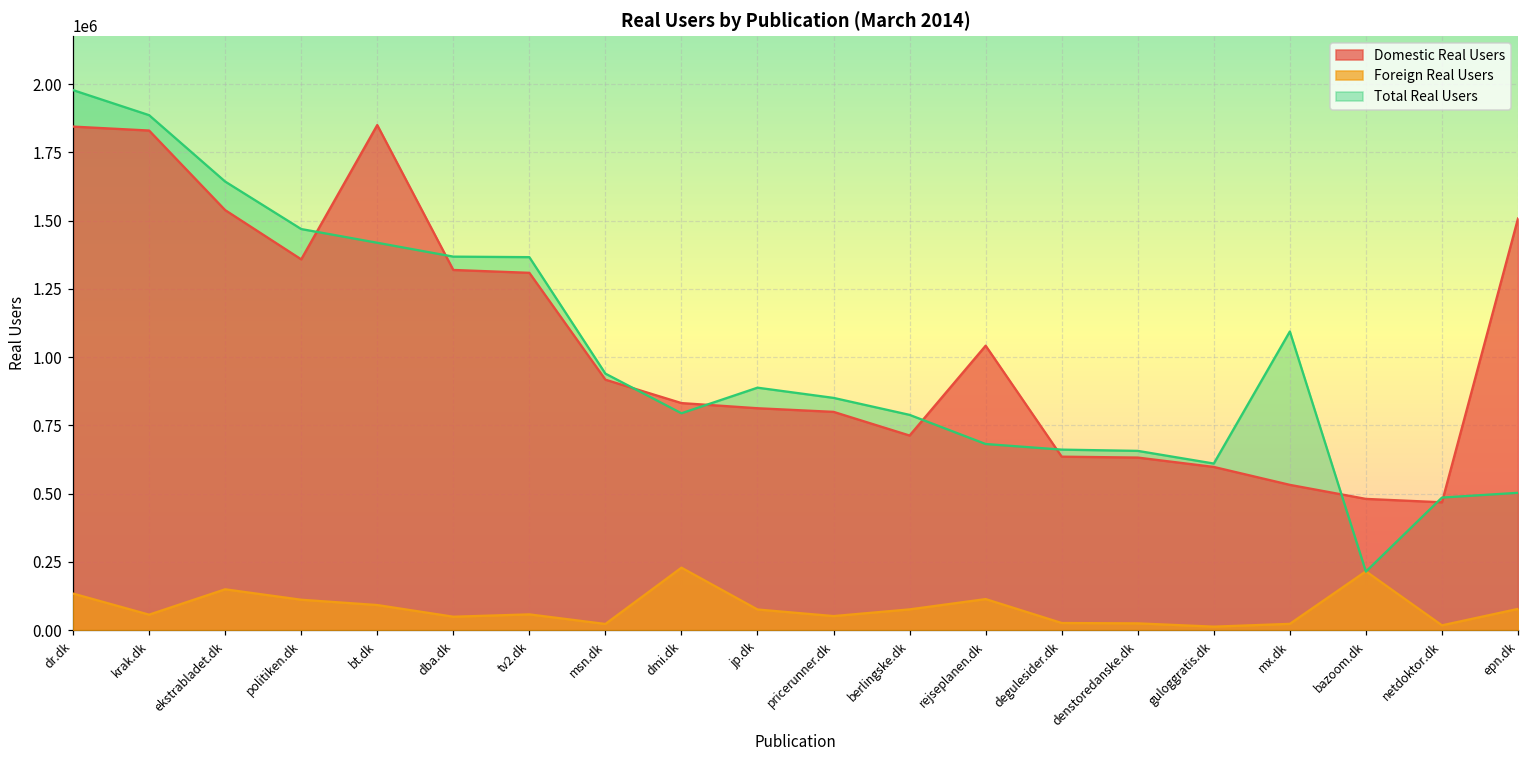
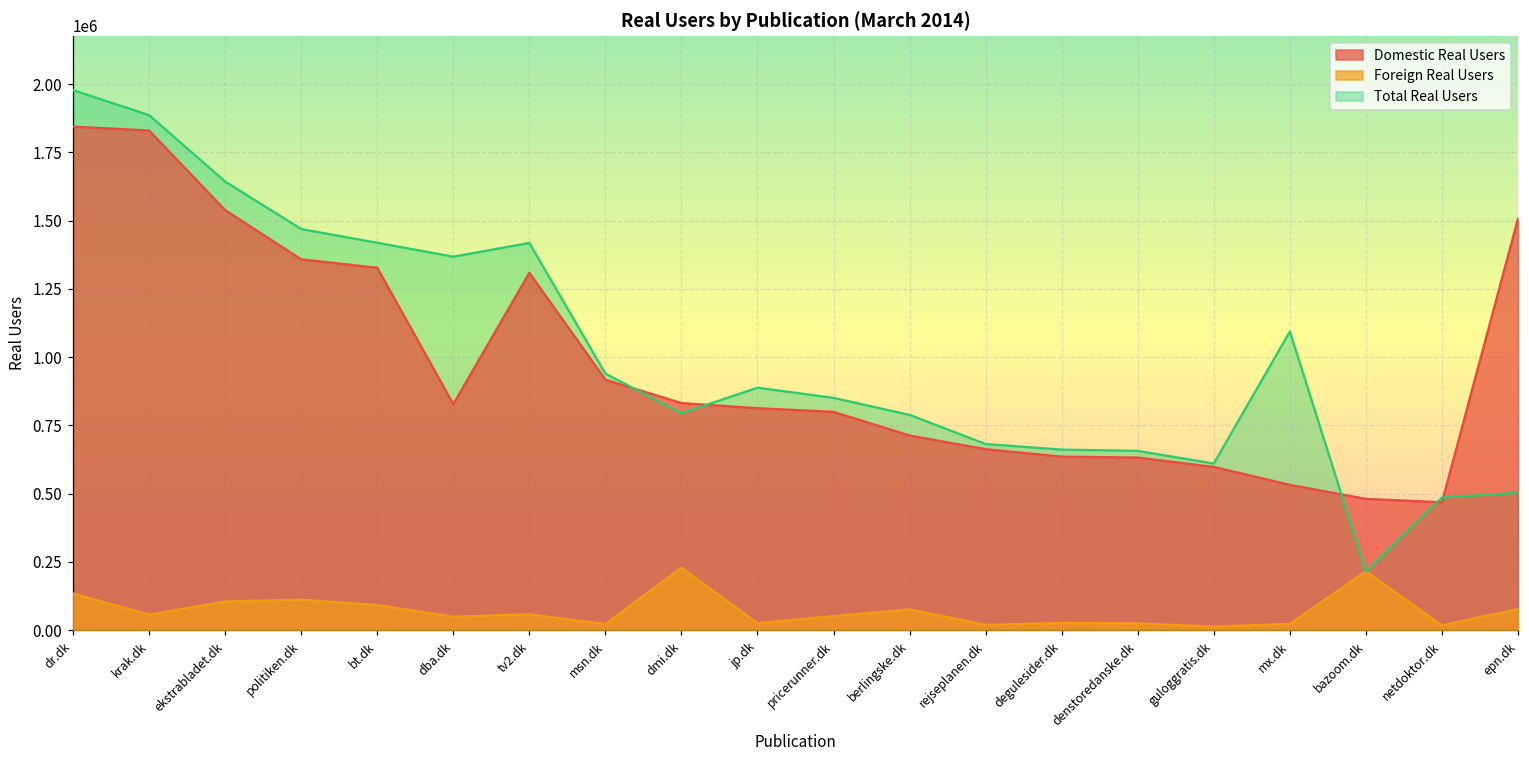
  {
    "Domestic Real Users": {
      "dr.dk": 1840000,
      "krak.dk": 1830000,
      "ekstrabladet.dk": 1540000,
      "politiken.dk": 1360000,
-     "bt.dk": 1850000,
-     "dba.dk": 1320000,
+     "bt.dk": 1330000,
+     "dba.dk": 830000,
      "tv2.dk": 1310000,
      "msn.dk": 920000,
      "dmi.dk": 830000,
      "jp.dk": 810000,
      "pricerunner.dk": 800000,
      "berlingske.dk": 710000,
-     "rejseplanen.dk": 1040000,
+     "rejseplanen.dk": 660000,
      "degulesider.dk": 640000,
      "denstoredanske.dk": 630000,
      "guloggratis.dk": 600000,
      "mx.dk": 530000,
      "bazoom.dk": 480000,
      "netdoktor.dk": 470000,
      "epn.dk": 1510000
    },
    "Foreign Real Users": {
      "dr.dk": 130000,
      "krak.dk": 60000,
-     "ekstrabladet.dk": 150000,
+     "ekstrabladet.dk": 100000,
      "politiken.dk": 110000,
      "bt.dk": 90000,
      "dba.dk": 50000,
      "tv2.dk": 60000,
      "msn.dk": 20000,
      "dmi.dk": 230000,
-     "jp.dk": 80000,
+     "jp.dk": 20000,
      "pricerunner.dk": 50000,
      "berlingske.dk": 80000,
-     "rejseplanen.dk": 110000,
+     "rejseplanen.dk": 20000,
      "degulesider.dk": 30000,
      "denstoredanske.dk": 20000,
      "guloggratis.dk": 10000,
      "mx.dk": 20000,
      "netdoktor.dk": 20000,
      "epn.dk": 80000
    },
    "Total Real Users": {
      "dr.dk": 1980000,
      "krak.dk": 1890000,
      "ekstrabladet.dk": 1640000,
      "politiken.dk": 1470000,
      "bt.dk": 1420000,
      "dba.dk": 1370000,
-     "tv2.dk": 1370000,
+     "tv2.dk": 1420000,
      "msn.dk": 940000,
      "dmi.dk": 790000,
      "jp.dk": 890000,
      "pricerunner.dk": 850000,
      "berlingske.dk": 790000,
      "rejseplanen.dk": 680000,
      "degulesider.dk": 660000,
      "denstoredanske.dk": 660000,
      "guloggratis.dk": 610000,
      "mx.dk": 1090000,
      "netdoktor.dk": 490000,
      "epn.dk": 500000
    }
  }
